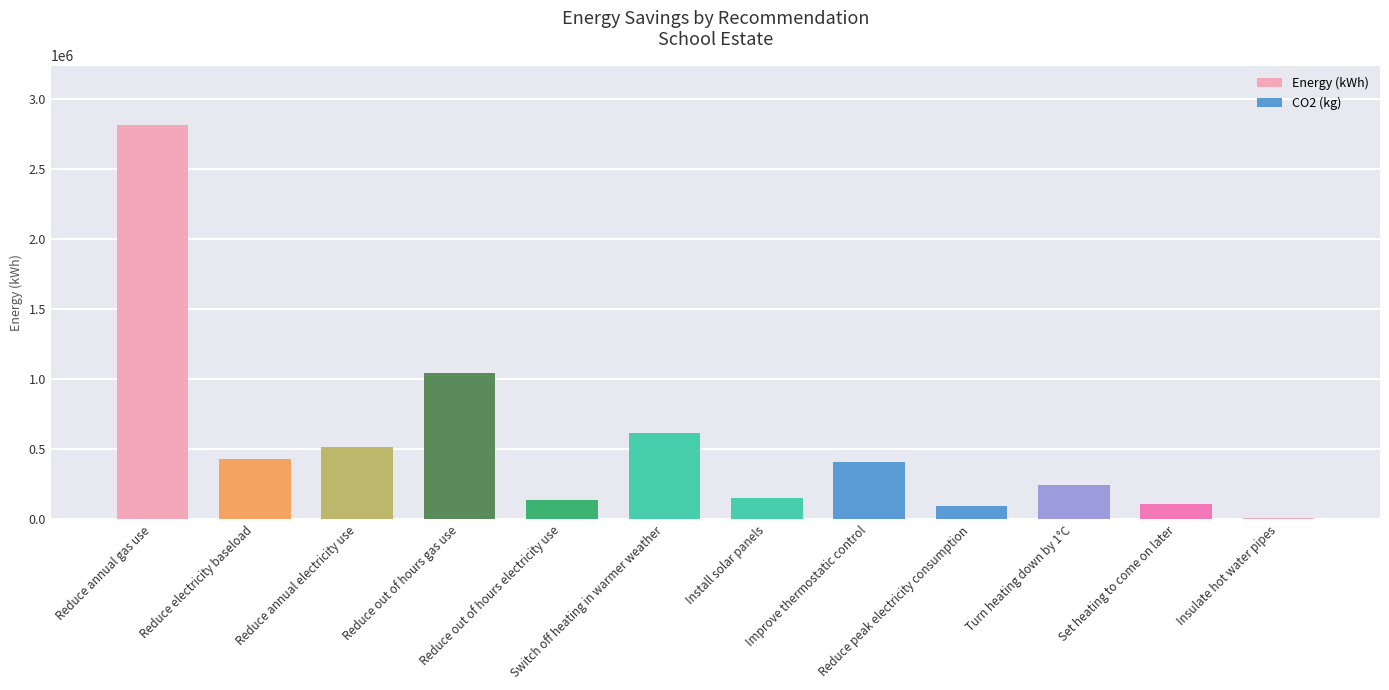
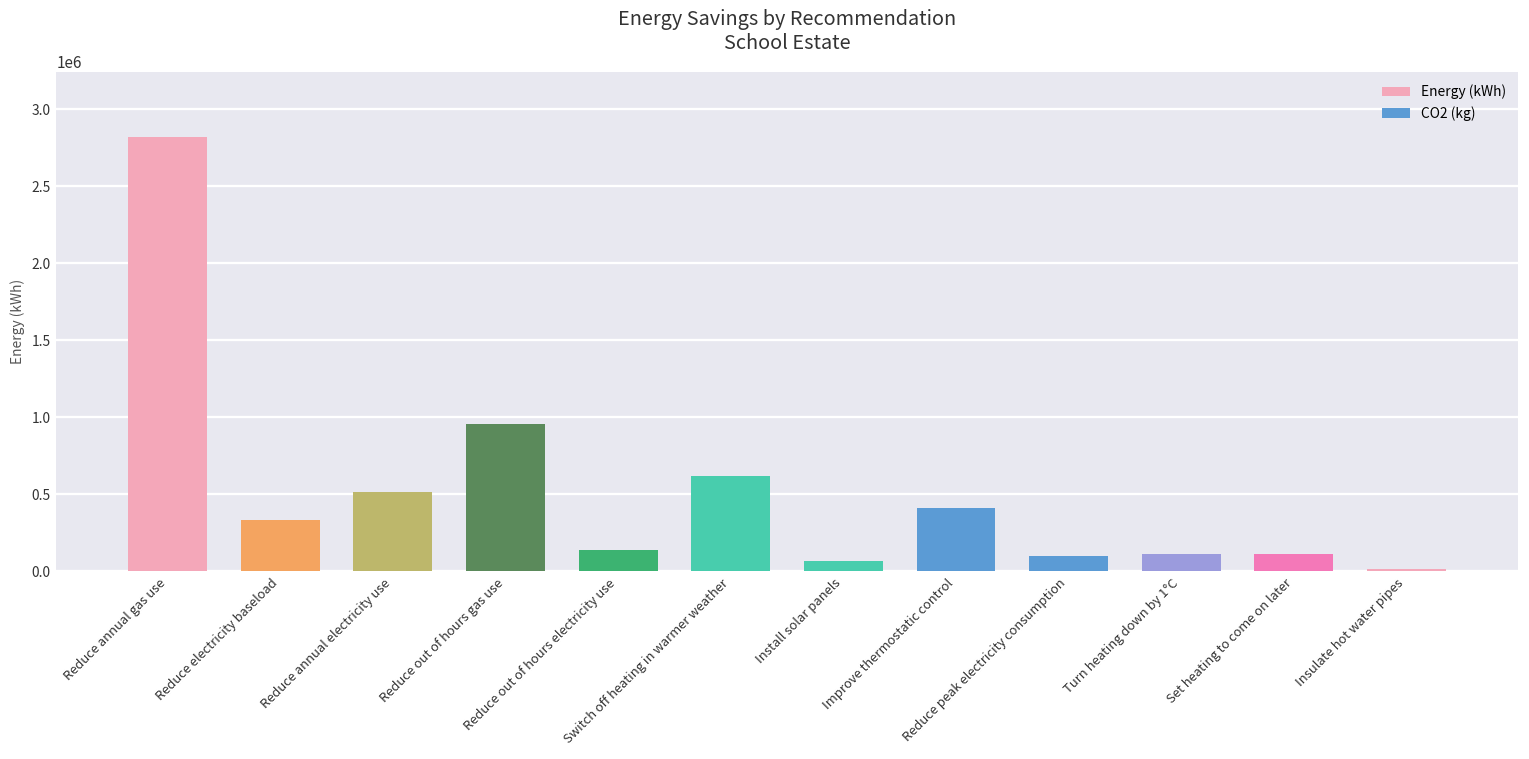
  {
    "Energy (kWh)": {
      "Reduce annual gas use": 2820000,
-     "Reduce electricity baseload": 430000,
+     "Reduce electricity baseload": 330000,
      "Reduce annual electricity use": 520000,
-     "Reduce out of hours gas use": 1050000,
+     "Reduce out of hours gas use": 960000,
      "Reduce out of hours electricity use": 140000,
      "Switch off heating in warmer weather": 620000,
-     "Install solar panels": 150000,
+     "Install solar panels": 70000,
      "Improve thermostatic control": 410000,
      "Reduce peak electricity consumption": 100000,
-     "Turn heating down by 1°C": 240000,
+     "Turn heating down by 1°C": 110000,
      "Set heating to come on later": 110000
    }
  }
